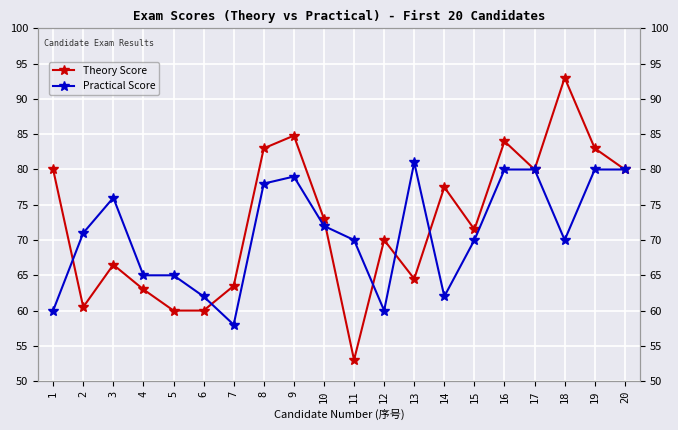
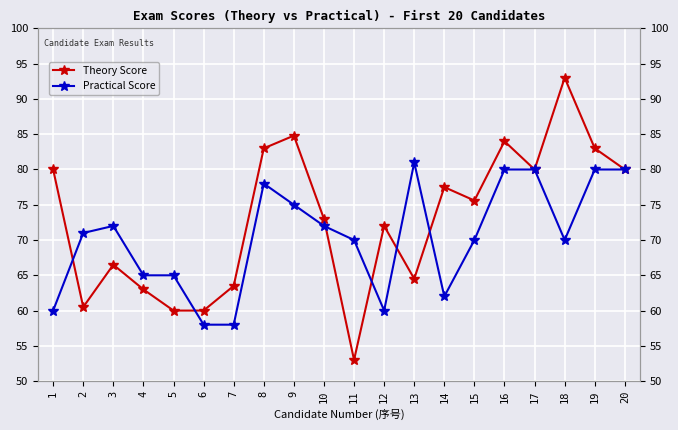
  {
    "Theory Score": {
      "1": 80,
      "2": 61,
      "3": 67,
      "4": 63,
      "5": 60,
      "6": 60,
      "7": 64,
      "8": 83,
      "9": 85,
      "10": 73,
      "11": 53,
-     "12": 70,
+     "12": 72,
      "13": 65,
      "14": 78,
-     "15": 72,
+     "15": 76,
      "16": 84,
      "18": 93,
      "19": 83
    },
    "Practical Score": {
      "1": 60,
      "2": 71,
-     "3": 76,
+     "3": 72,
      "4": 65,
      "5": 65,
-     "6": 62,
+     "6": 58,
      "7": 58,
      "8": 78,
-     "9": 79,
+     "9": 75,
      "10": 72,
      "11": 70,
      "12": 60,
      "13": 81,
      "14": 62,
      "15": 70,
      "16": 80,
      "18": 70,
      "19": 80
    }
  }
